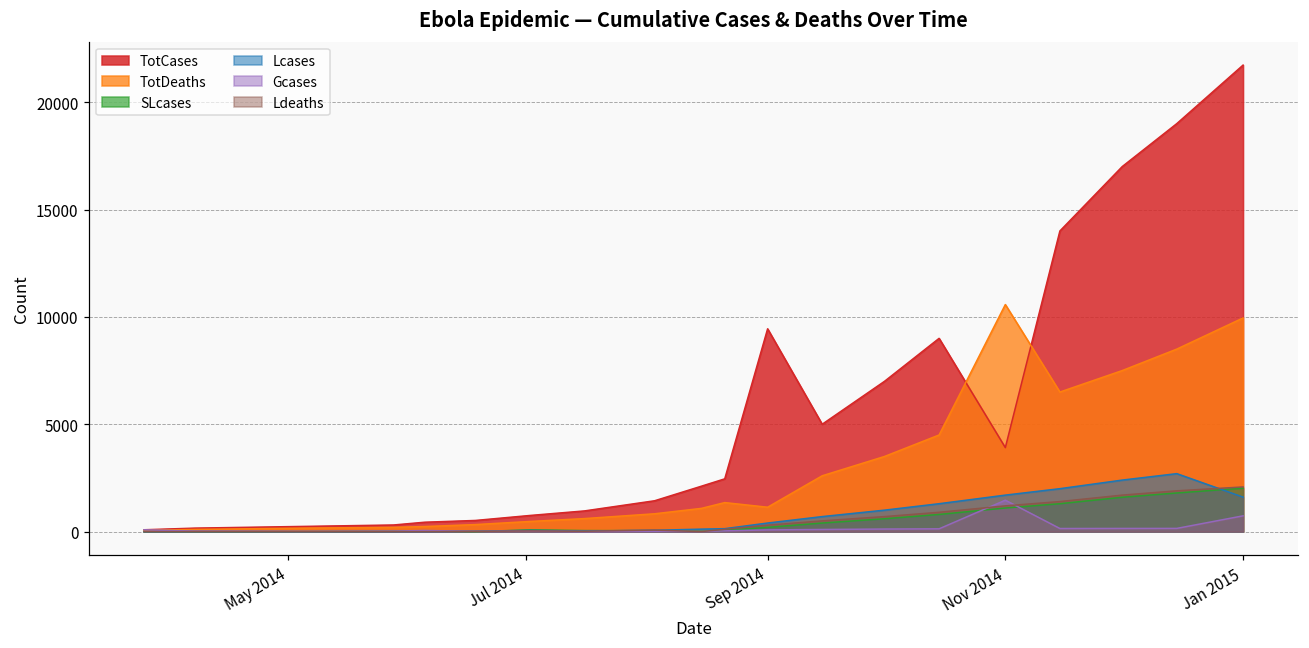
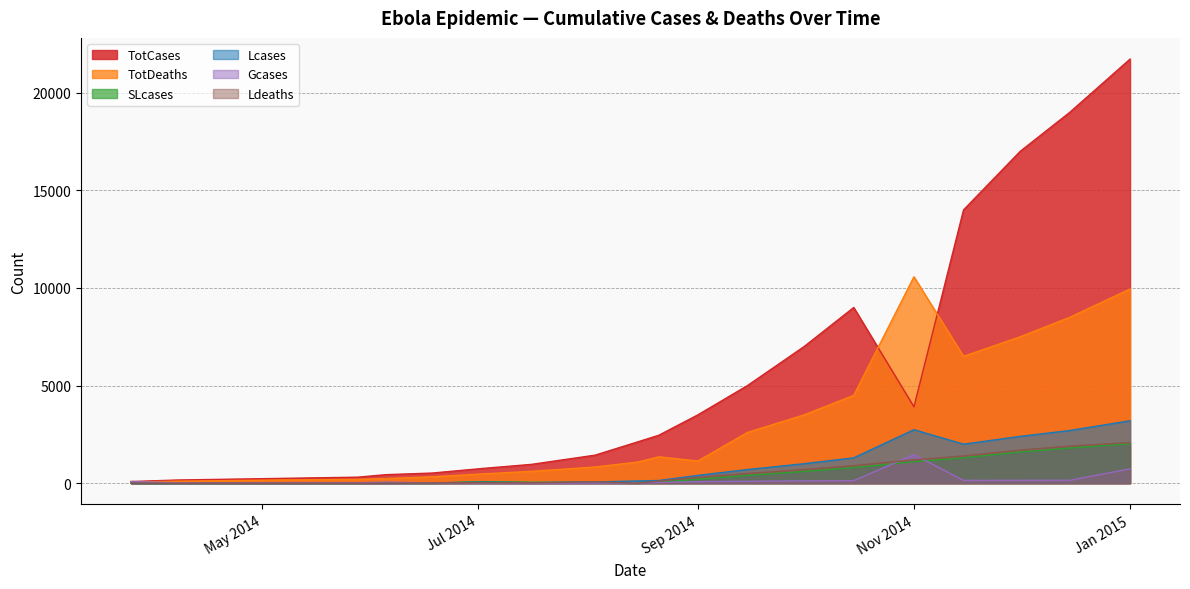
  {
    "TotCases": {
-     "Sep 2014": 9400,
+     "Sep 2014": 3500,
      "Nov 2014": 3900,
      "Jan 2015": 21700
    },
    "TotDeaths": {
      "Sep 2014": 1100,
      "Nov 2014": 10600,
      "Jan 2015": 9900
    },
    "Lcases": {
-     "Nov 2014": 1700,
-     "Jan 2015": 1600
+     "Nov 2014": 2700,
+     "Jan 2015": 3200
    },
    "Gcases": {
      "Nov 2014": 1500,
      "Jan 2015": 700
    }
  }
